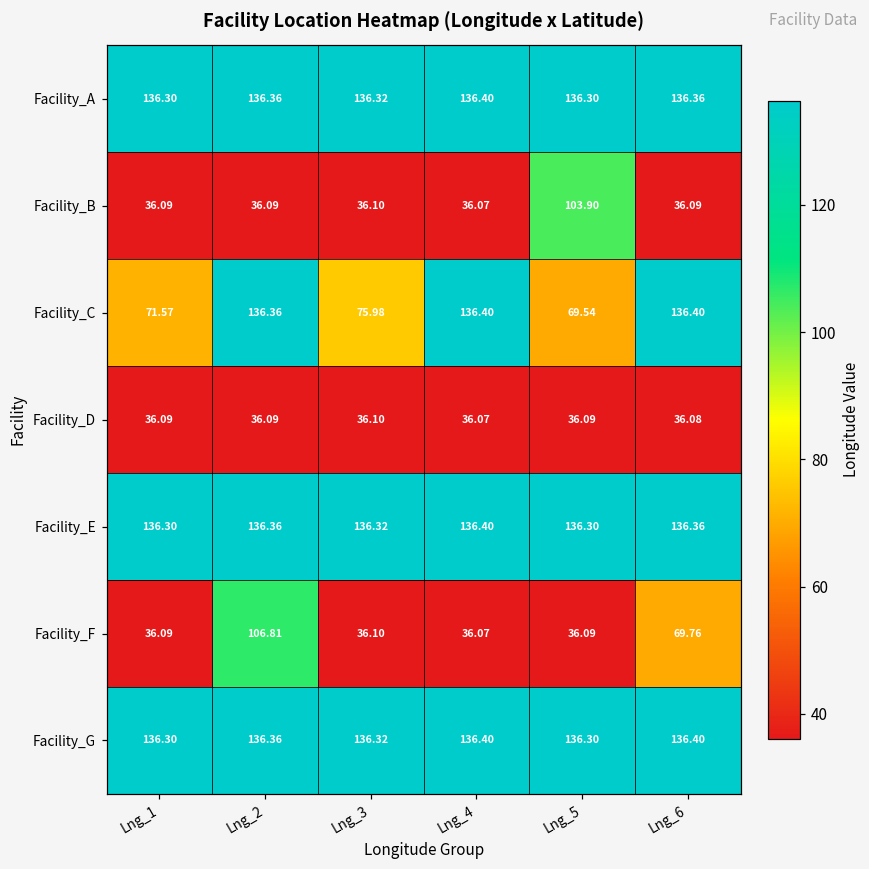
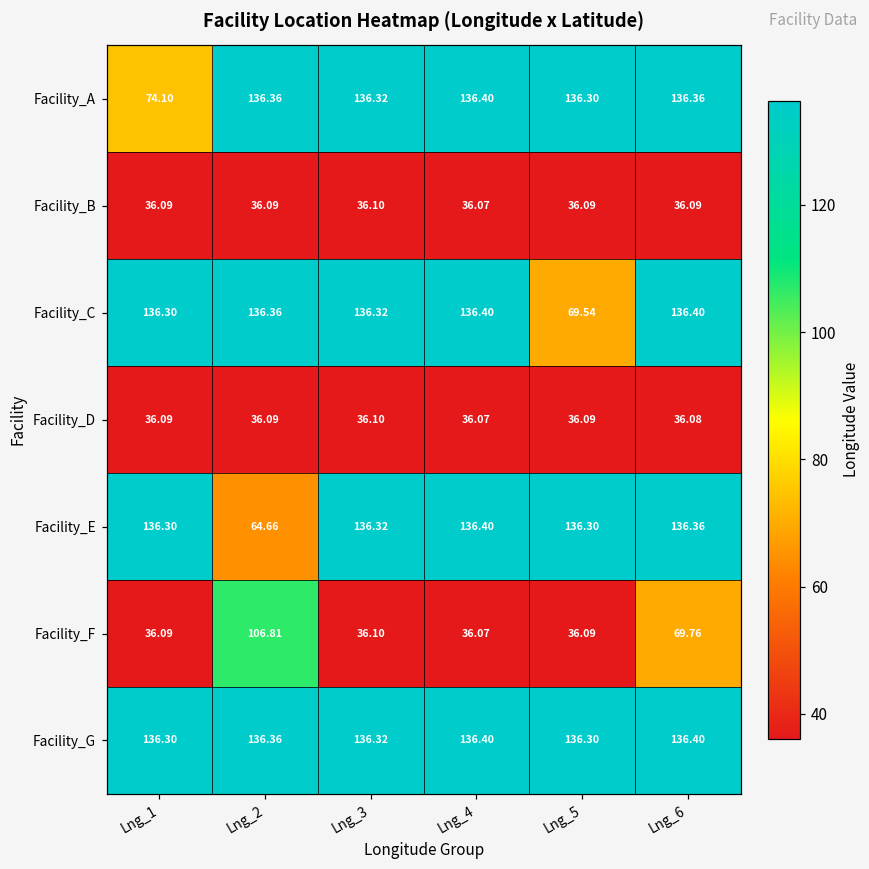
  {
    "Facility_A": {
-     "Lng_1": 136.30,
+     "Lng_1": 74.10,
      "Lng_2": 136.36,
      "Lng_3": 136.32,
      "Lng_4": 136.40,
      "Lng_5": 136.30,
      "Lng_6": 136.36
    },
    "Facility_B": {
      "Lng_1": 36.09,
      "Lng_2": 36.09,
      "Lng_3": 36.10,
      "Lng_4": 36.07,
-     "Lng_5": 103.90,
+     "Lng_5": 36.09,
      "Lng_6": 36.09
    },
    "Facility_C": {
-     "Lng_1": 71.57,
+     "Lng_1": 136.30,
      "Lng_2": 136.36,
-     "Lng_3": 75.98,
+     "Lng_3": 136.32,
      "Lng_4": 136.40,
      "Lng_5": 69.54,
      "Lng_6": 136.40
    },
    "Facility_D": {
      "Lng_1": 36.09,
      "Lng_2": 36.09,
      "Lng_3": 36.10,
      "Lng_4": 36.07,
      "Lng_5": 36.09,
      "Lng_6": 36.08
    },
    "Facility_E": {
      "Lng_1": 136.30,
-     "Lng_2": 136.36,
+     "Lng_2": 64.66,
      "Lng_3": 136.32,
      "Lng_4": 136.40,
      "Lng_5": 136.30,
      "Lng_6": 136.36
    },
    "Facility_F": {
      "Lng_1": 36.09,
      "Lng_2": 106.81,
      "Lng_3": 36.10,
      "Lng_4": 36.07,
      "Lng_5": 36.09,
      "Lng_6": 69.76
    },
    "Facility_G": {
      "Lng_1": 136.30,
      "Lng_2": 136.36,
      "Lng_3": 136.32,
      "Lng_4": 136.40,
      "Lng_5": 136.30,
      "Lng_6": 136.40
    }
  }
